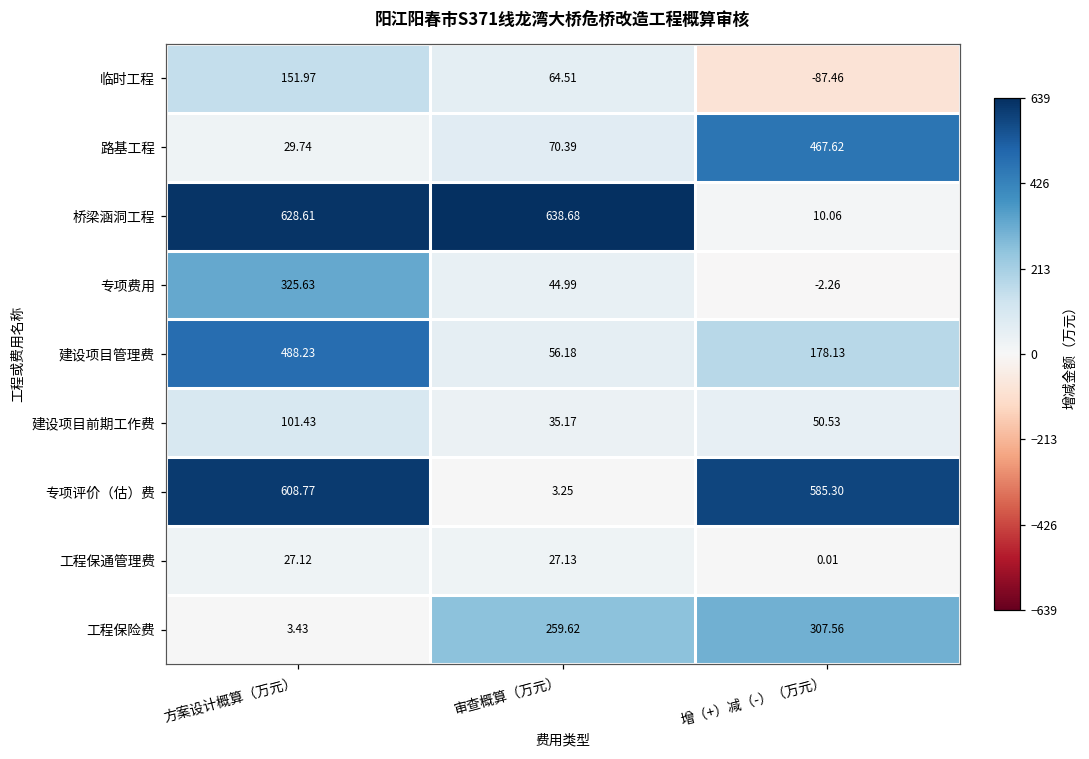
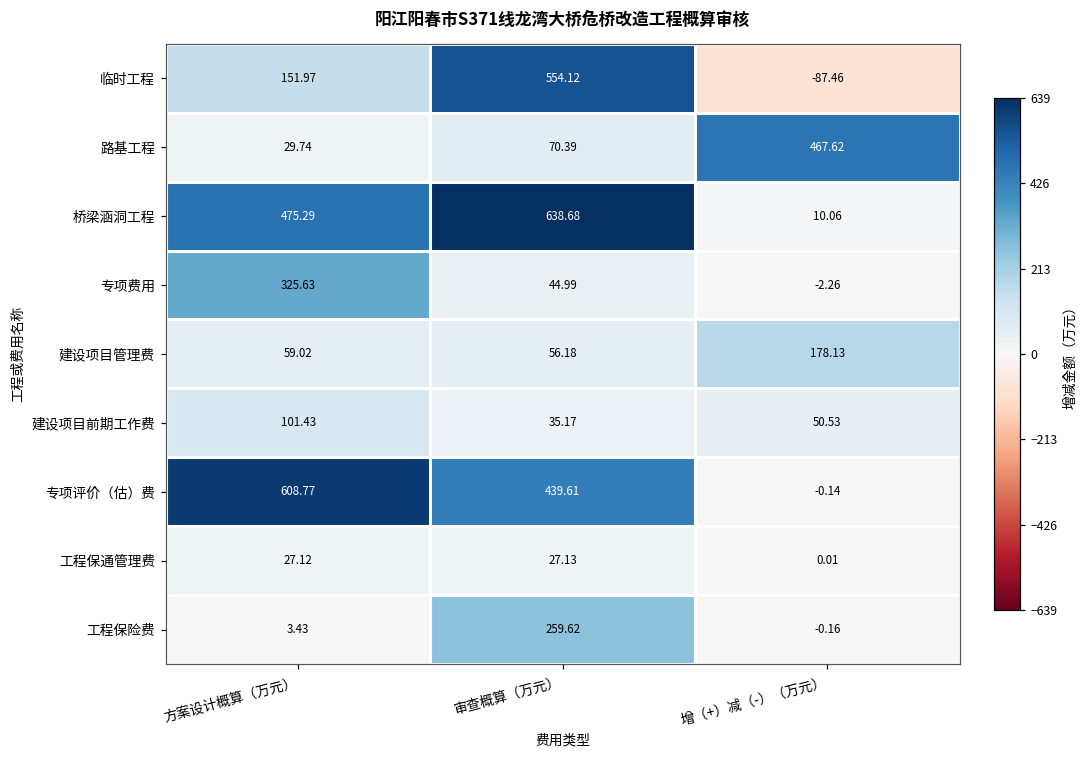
  {
    "临时工程": {
      "方案设计概算（万元）": 151.97,
-     "审查概算（万元）": 64.51,
+     "审查概算（万元）": 554.12,
      "增（+）减（-）（万元）": -87.46
    },
    "路基工程": {
      "方案设计概算（万元）": 29.74,
      "审查概算（万元）": 70.39,
      "增（+）减（-）（万元）": 467.62
    },
    "桥梁涵洞工程": {
-     "方案设计概算（万元）": 628.61,
+     "方案设计概算（万元）": 475.29,
      "审查概算（万元）": 638.68,
      "增（+）减（-）（万元）": 10.06
    },
    "专项费用": {
      "方案设计概算（万元）": 325.63,
      "审查概算（万元）": 44.99,
      "增（+）减（-）（万元）": -2.26
    },
    "建设项目管理费": {
-     "方案设计概算（万元）": 488.23,
+     "方案设计概算（万元）": 59.02,
      "审查概算（万元）": 56.18,
      "增（+）减（-）（万元）": 178.13
    },
    "建设项目前期工作费": {
      "方案设计概算（万元）": 101.43,
      "审查概算（万元）": 35.17,
      "增（+）减（-）（万元）": 50.53
    },
    "专项评价（估）费": {
      "方案设计概算（万元）": 608.77,
-     "审查概算（万元）": 3.25,
-     "增（+）减（-）（万元）": 585.30
+     "审查概算（万元）": 439.61,
+     "增（+）减（-）（万元）": -0.14
    },
    "工程保通管理费": {
      "方案设计概算（万元）": 27.12,
      "审查概算（万元）": 27.13,
      "增（+）减（-）（万元）": 0.01
    },
    "工程保险费": {
      "方案设计概算（万元）": 3.43,
      "审查概算（万元）": 259.62,
-     "增（+）减（-）（万元）": 307.56
+     "增（+）减（-）（万元）": -0.16
    }
  }
